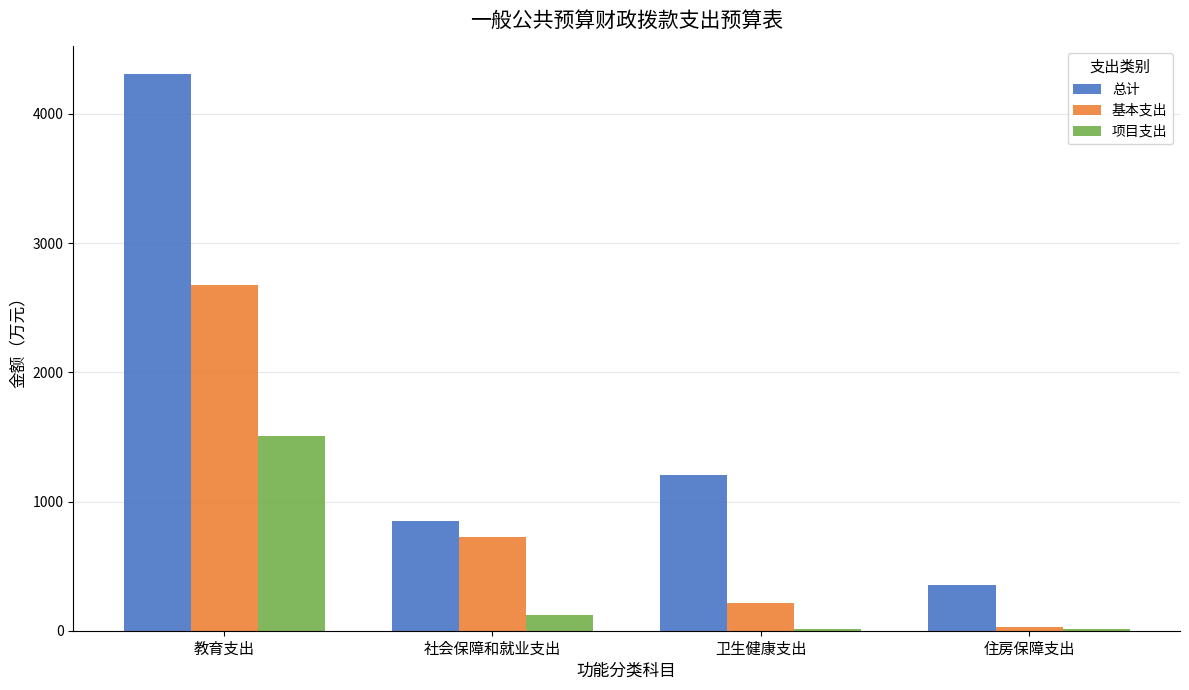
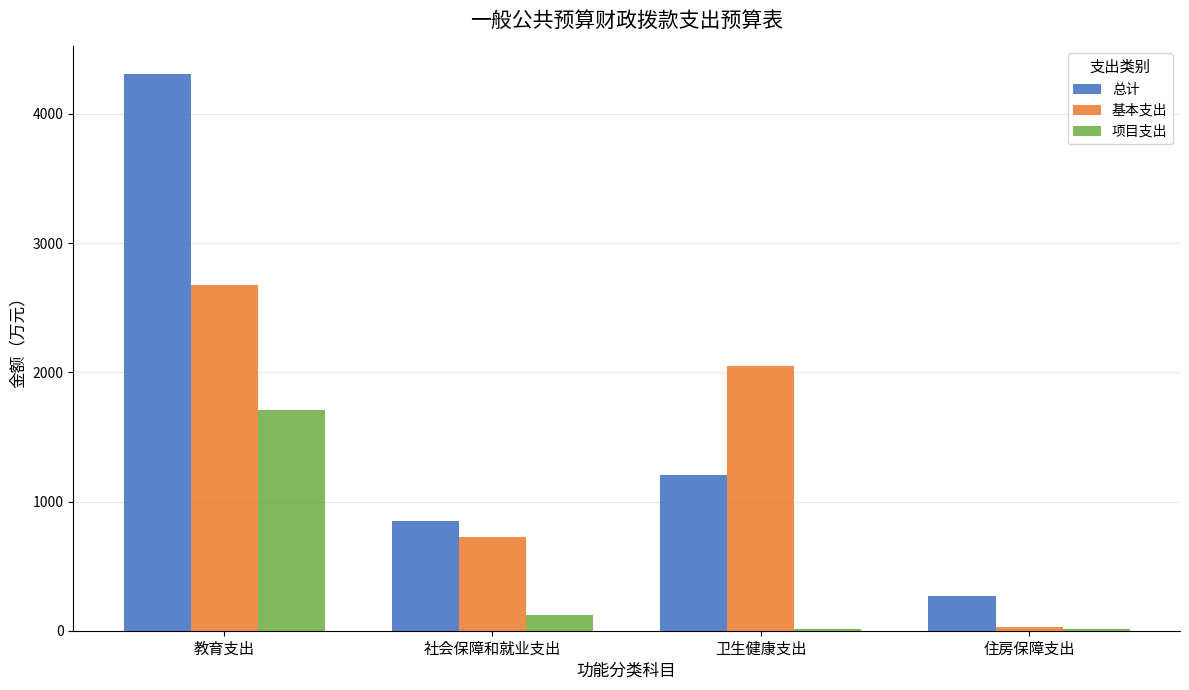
  {
    "总计": {
      "教育支出": 4310,
      "社会保障和就业支出": 850,
      "卫生健康支出": 1200,
-     "住房保障支出": 360
+     "住房保障支出": 270
    },
    "基本支出": {
      "教育支出": 2670,
      "社会保障和就业支出": 720,
-     "卫生健康支出": 210,
+     "卫生健康支出": 2050,
      "住房保障支出": 30
    },
    "项目支出": {
-     "教育支出": 1510,
+     "教育支出": 1710,
      "社会保障和就业支出": 120
    }
  }
